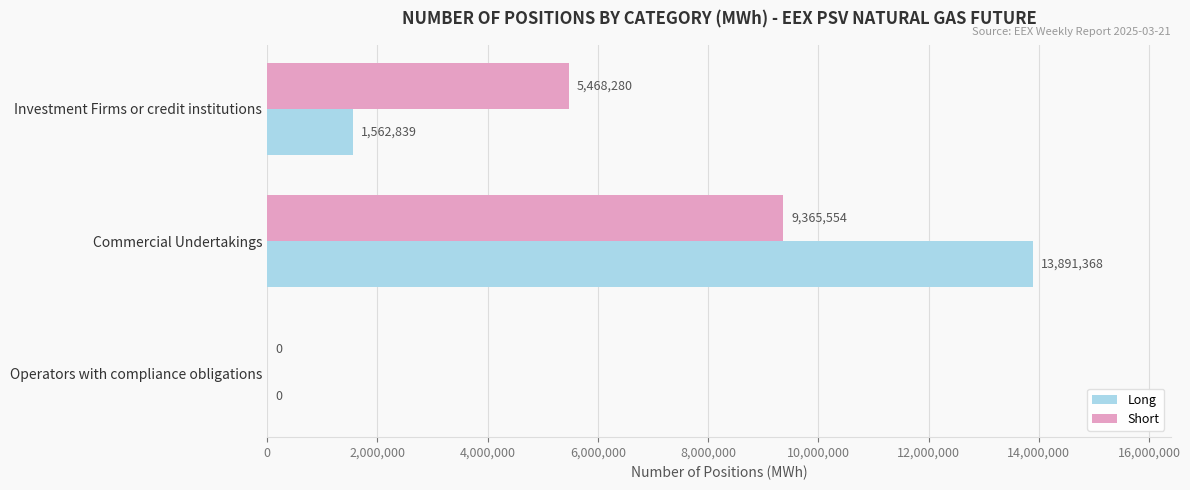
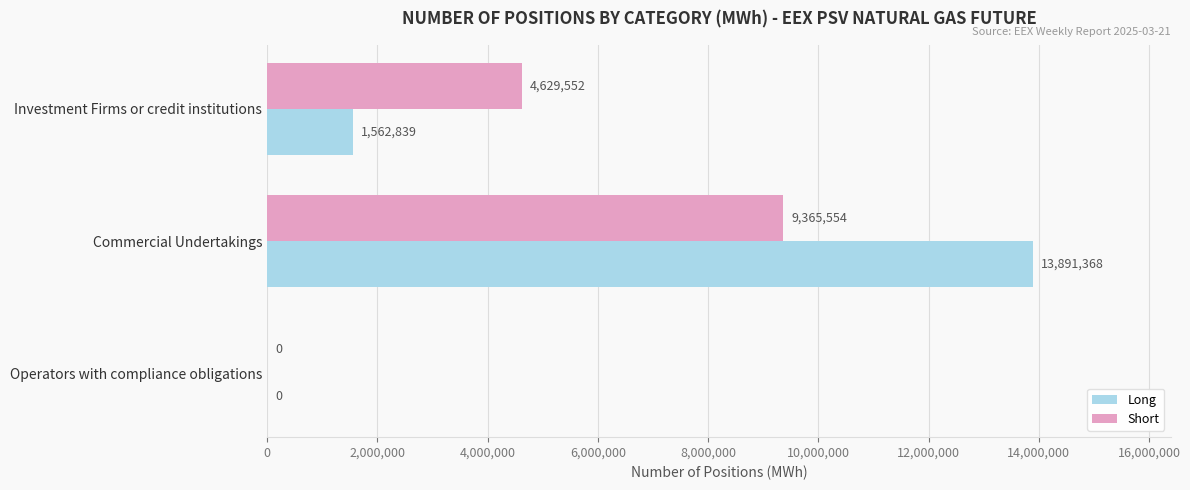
  {
    "Long": {
      "Investment Firms or credit institutions": "1,562,839",
      "Commercial Undertakings": "13,891,368",
      "Operators with compliance obligations": "0"
    },
    "Short": {
-     "Investment Firms or credit institutions": "5,468,280",
+     "Investment Firms or credit institutions": "4,629,552",
      "Commercial Undertakings": "9,365,554",
      "Operators with compliance obligations": "0"
    }
  }
